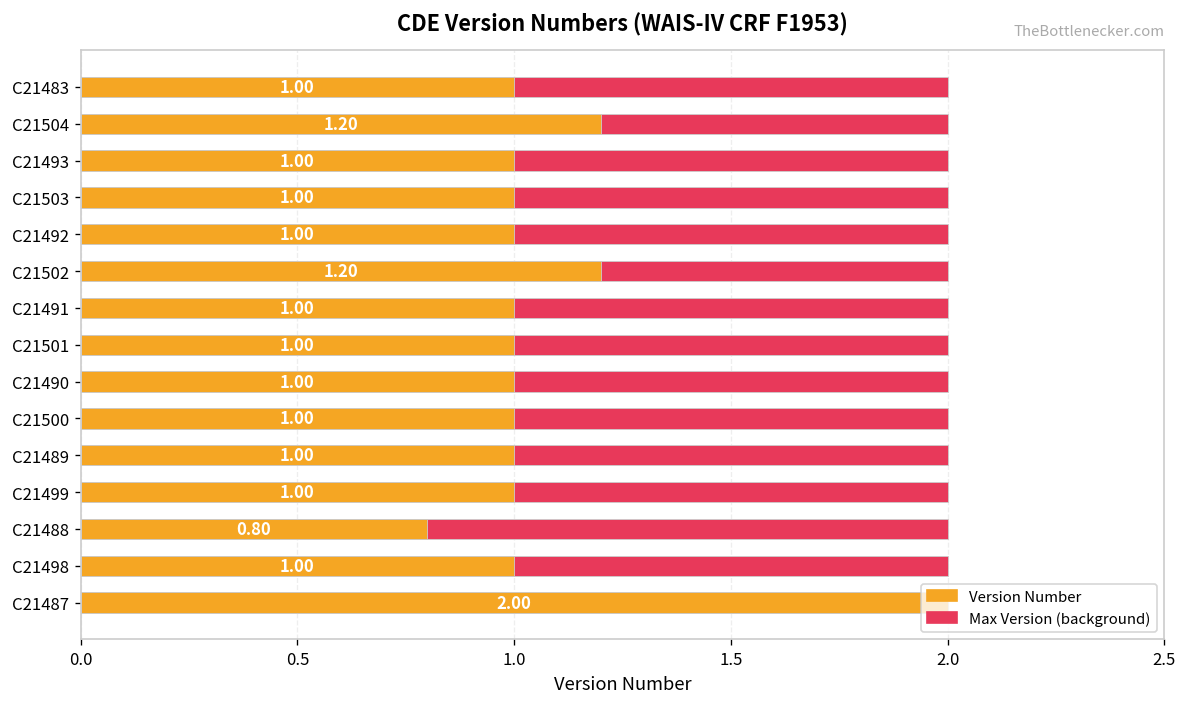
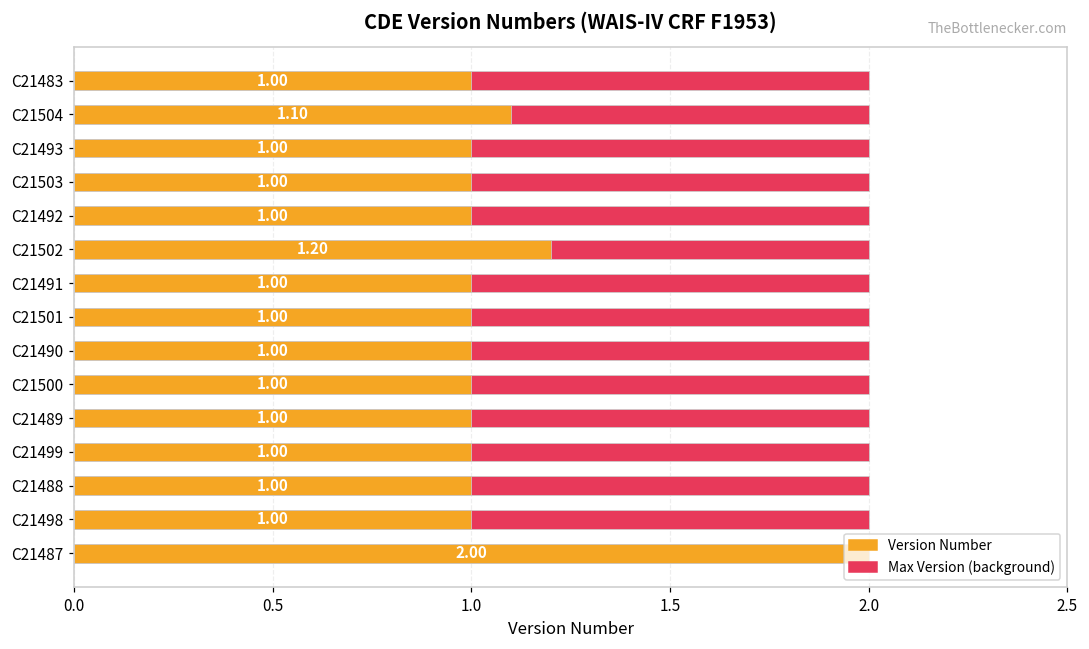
  {
    "Version Number": {
-     "C21504": 1.20,
-     "C21488": 0.80
+     "C21504": 1.10,
+     "C21488": 1.00
    }
  }
